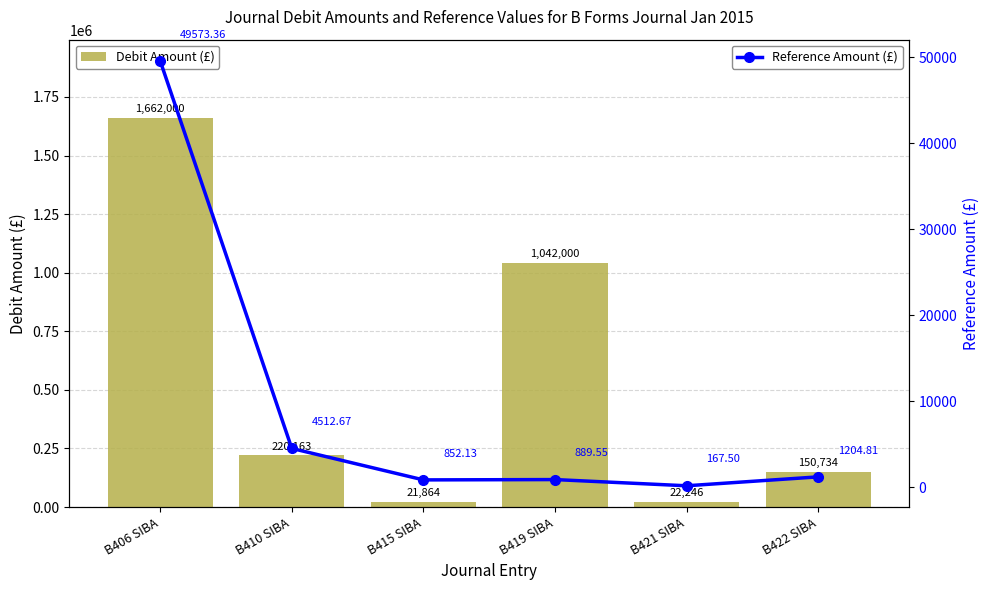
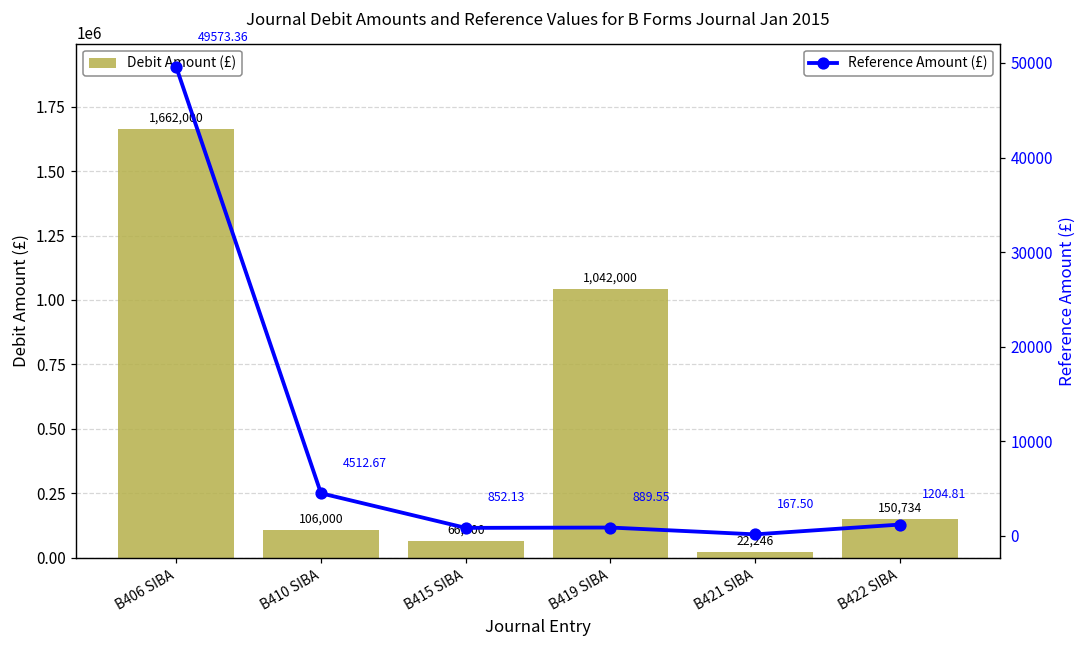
  {
    "Debit Amount (£)": {
      "B406 SIBA": "1,662,000",
-     "B410 SIBA": "220,163",
-     "B415 SIBA": "21,864",
+     "B410 SIBA": "106,000",
+     "B415 SIBA": "66,000",
      "B419 SIBA": "1,042,000",
      "B421 SIBA": "22,246",
      "B422 SIBA": "150,734"
    }
  }
